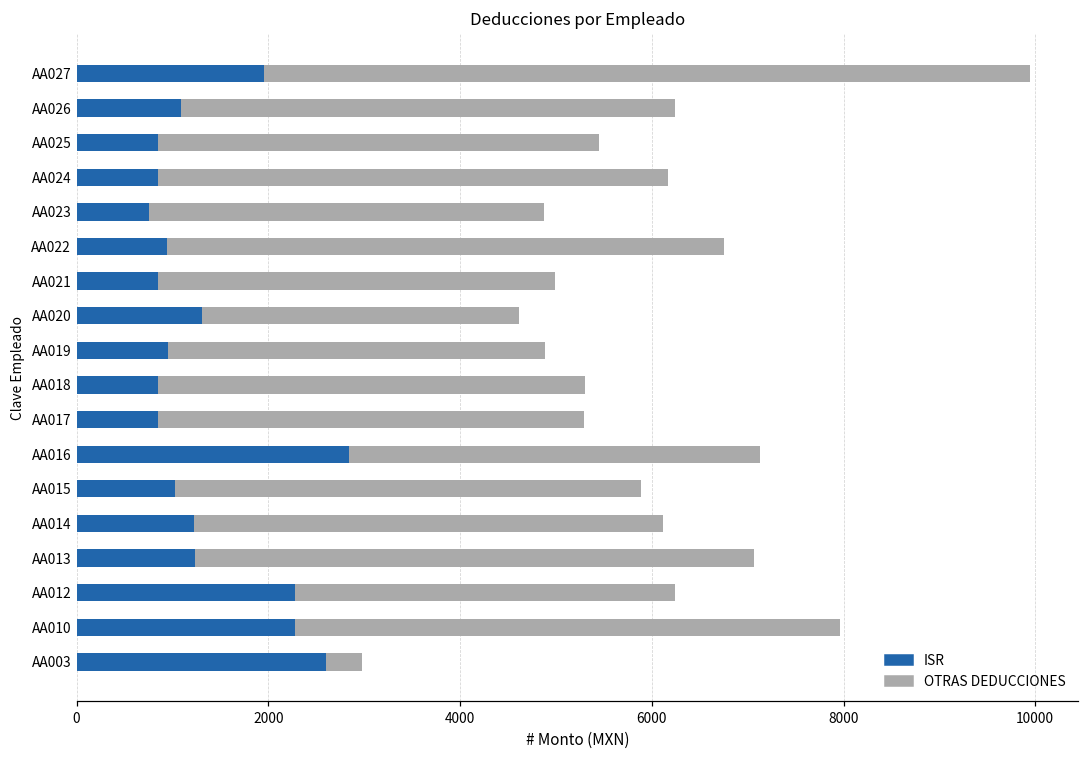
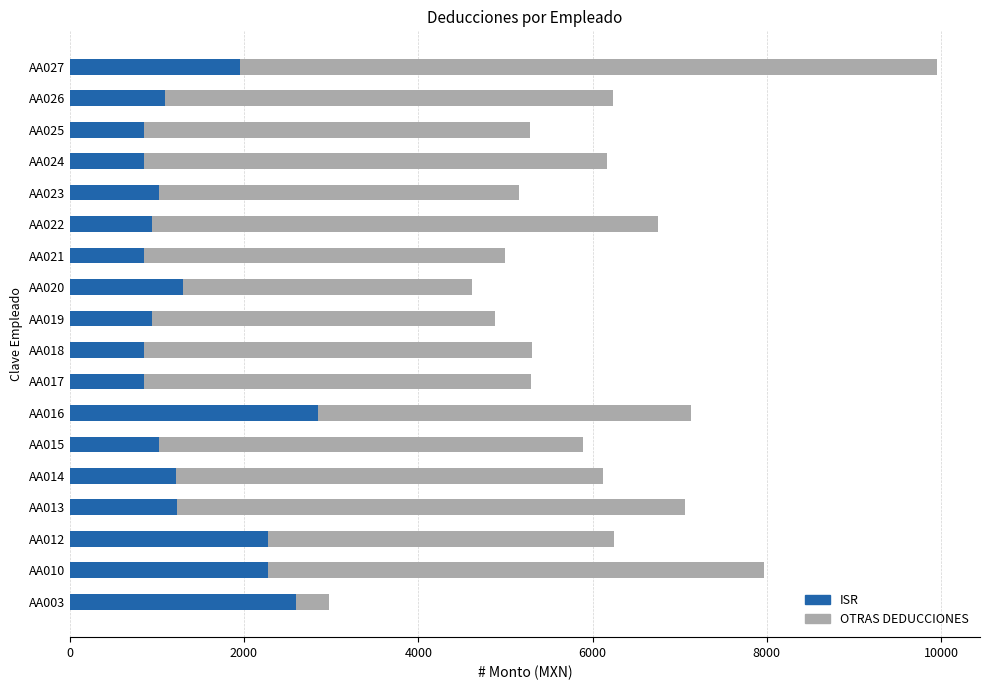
  {
    "ISR": {
      "AA027": 2000,
      "AA026": 1100,
      "AA025": 900,
      "AA024": 900,
-     "AA023": 800,
+     "AA023": 1000,
      "AA022": 900,
      "AA021": 900,
      "AA020": 1300,
      "AA019": 900,
      "AA018": 900,
      "AA017": 900,
      "AA016": 2800,
      "AA015": 1000,
      "AA014": 1200,
      "AA013": 1200,
      "AA012": 2300,
      "AA010": 2300,
      "AA003": 2600
    },
    "OTRAS DEDUCCIONES": {
      "AA027": 8000,
      "AA026": 5100,
-     "AA025": 4600,
+     "AA025": 4400,
      "AA024": 5300,
      "AA023": 4100,
      "AA022": 5800,
      "AA021": 4100,
      "AA020": 3300,
      "AA019": 3900,
      "AA018": 4500,
      "AA017": 4400,
      "AA016": 4300,
      "AA015": 4900,
      "AA014": 4900,
      "AA013": 5800,
      "AA012": 4000,
      "AA010": 5700,
      "AA003": 400
    }
  }
